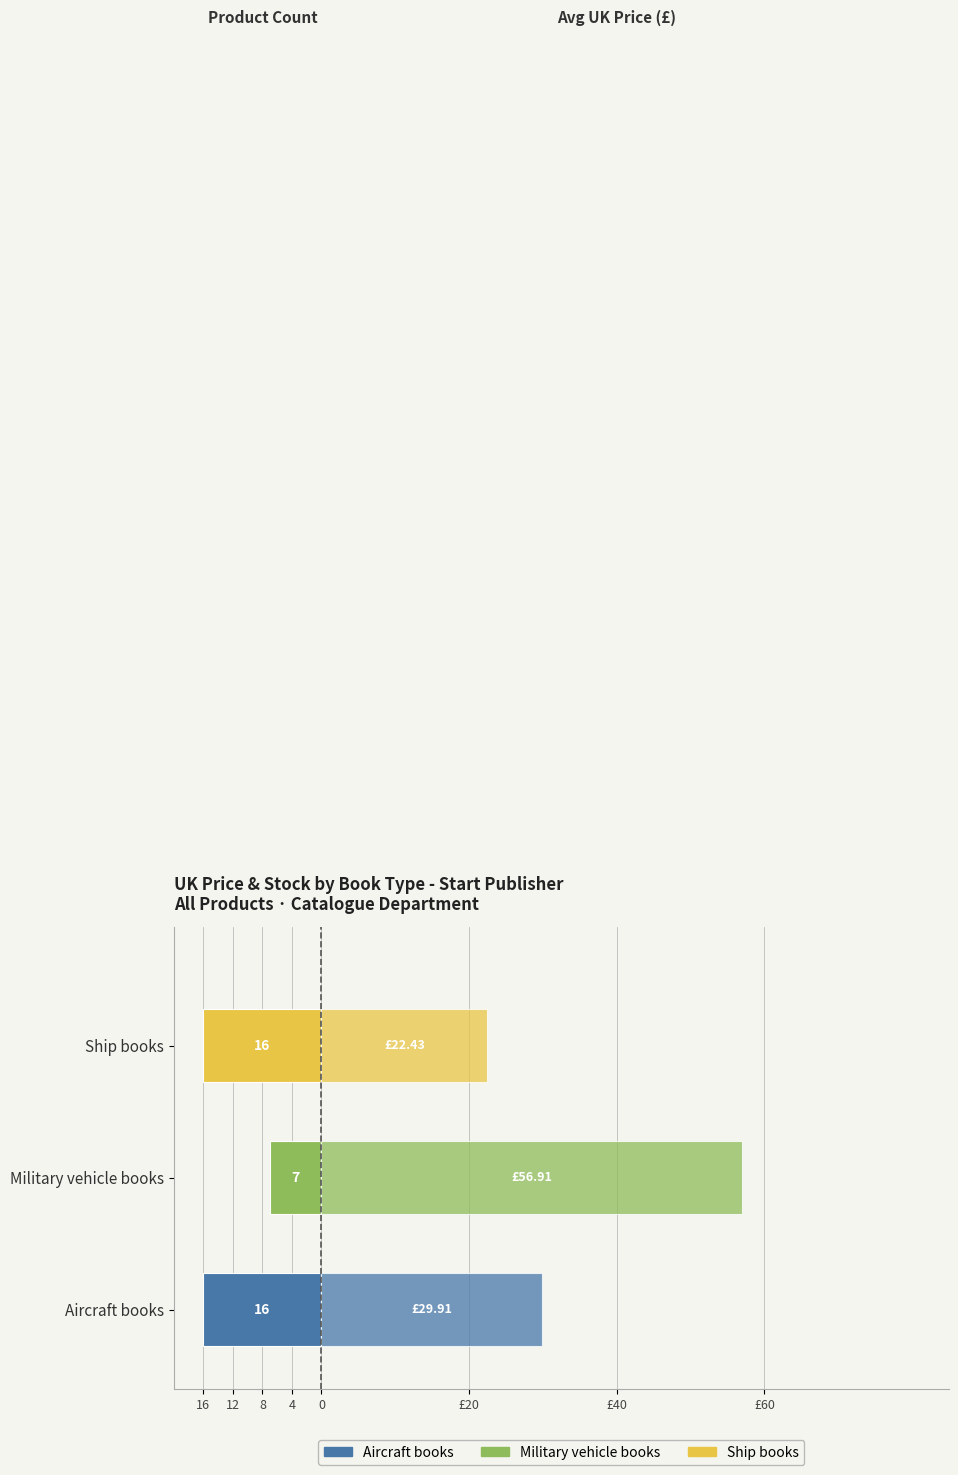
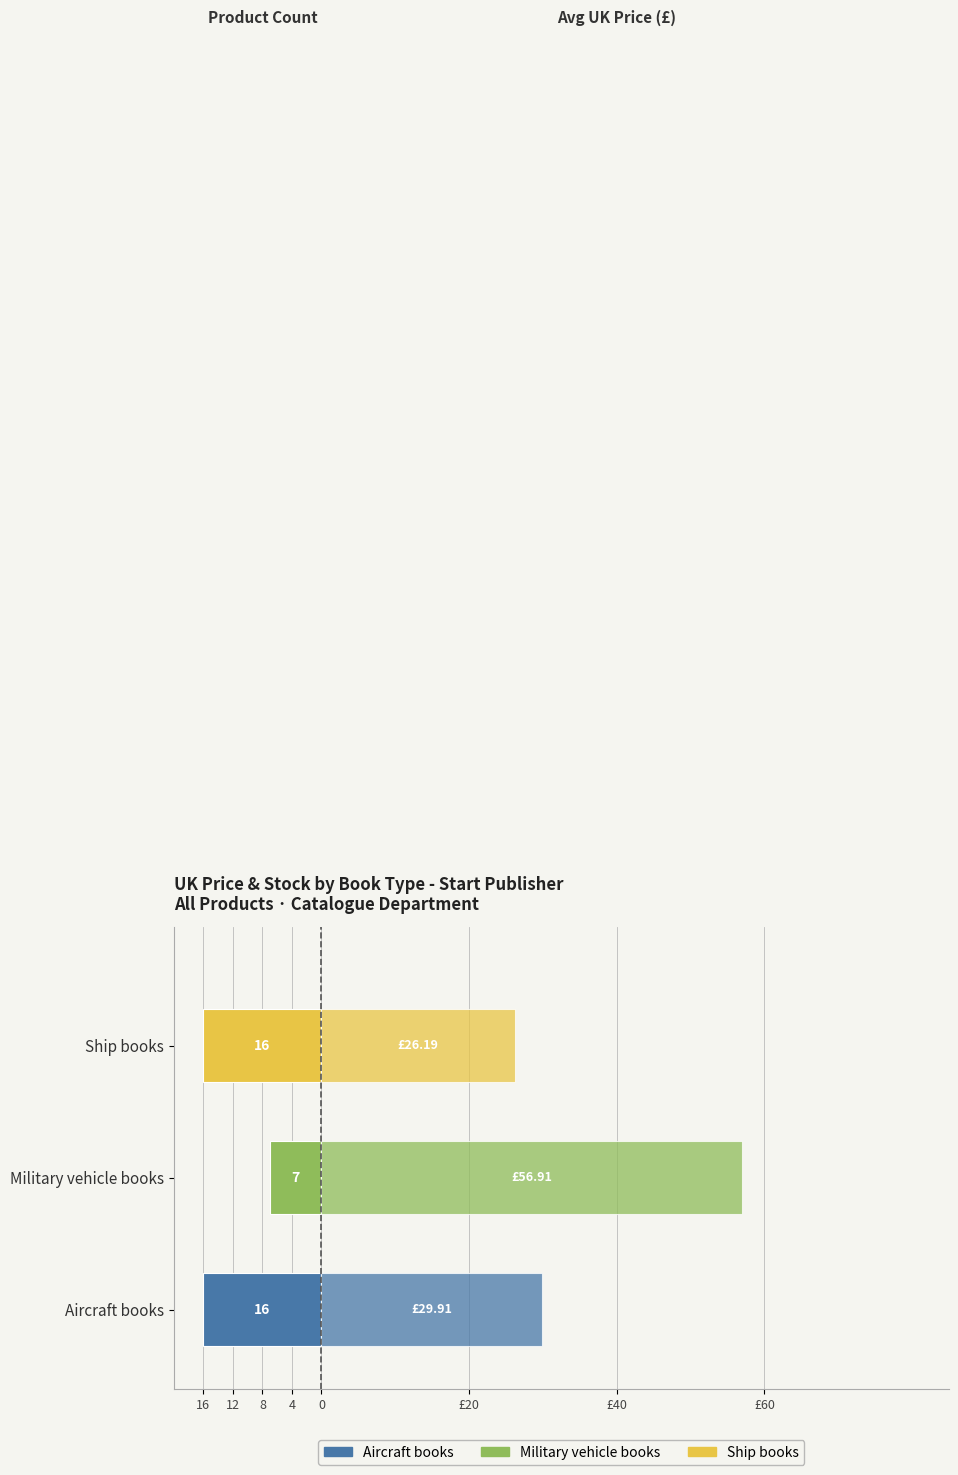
  {
    "Military vehicle books": {
      "Military vehicle books": "£56.91"
    },
    "Ship books": {
-     "Ship books": "£22.43"
+     "Ship books": "£26.19"
    }
  }
